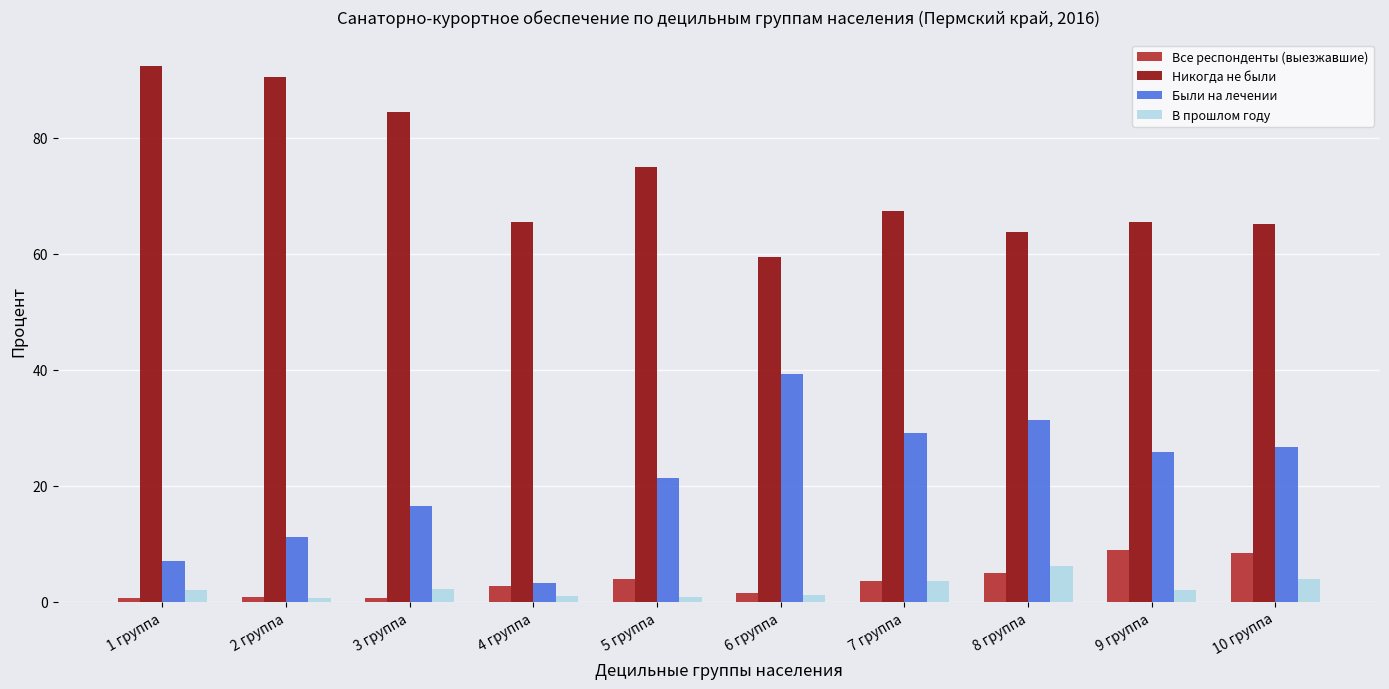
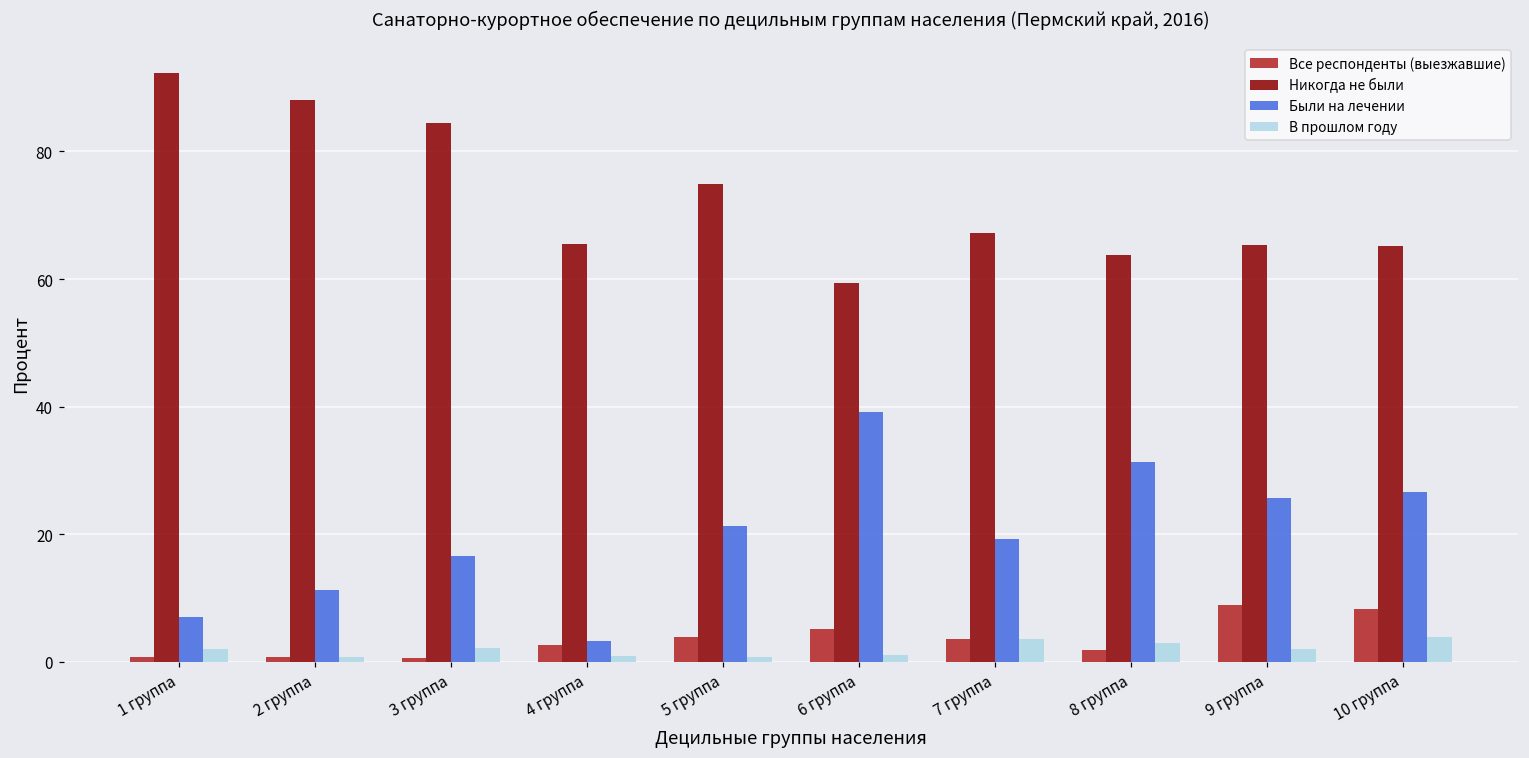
  {
    "Все респонденты (выезжавшие)": {
      "1 группа": 1,
      "2 группа": 1,
      "3 группа": 1,
      "4 группа": 3,
      "5 группа": 4,
-     "6 группа": 1,
+     "6 группа": 5,
      "7 группа": 4,
-     "8 группа": 5,
+     "8 группа": 2,
      "9 группа": 9,
      "10 группа": 8
    },
    "Никогда не были": {
      "1 группа": 92,
-     "2 группа": 91,
+     "2 группа": 88,
      "3 группа": 84,
      "4 группа": 65,
      "5 группа": 75,
      "6 группа": 59,
      "7 группа": 67,
      "8 группа": 64,
      "9 группа": 65,
      "10 группа": 65
    },
    "Были на лечении": {
      "1 группа": 7,
      "2 группа": 11,
      "3 группа": 17,
      "4 группа": 3,
      "5 группа": 21,
      "6 группа": 39,
-     "7 группа": 29,
+     "7 группа": 19,
      "8 группа": 31,
      "9 группа": 26,
      "10 группа": 27
    },
    "В прошлом году": {
      "1 группа": 2,
      "2 группа": 1,
      "3 группа": 2,
      "4 группа": 1,
      "5 группа": 1,
      "6 группа": 1,
      "7 группа": 4,
-     "8 группа": 6,
+     "8 группа": 3,
      "9 группа": 2,
      "10 группа": 4
    }
  }
